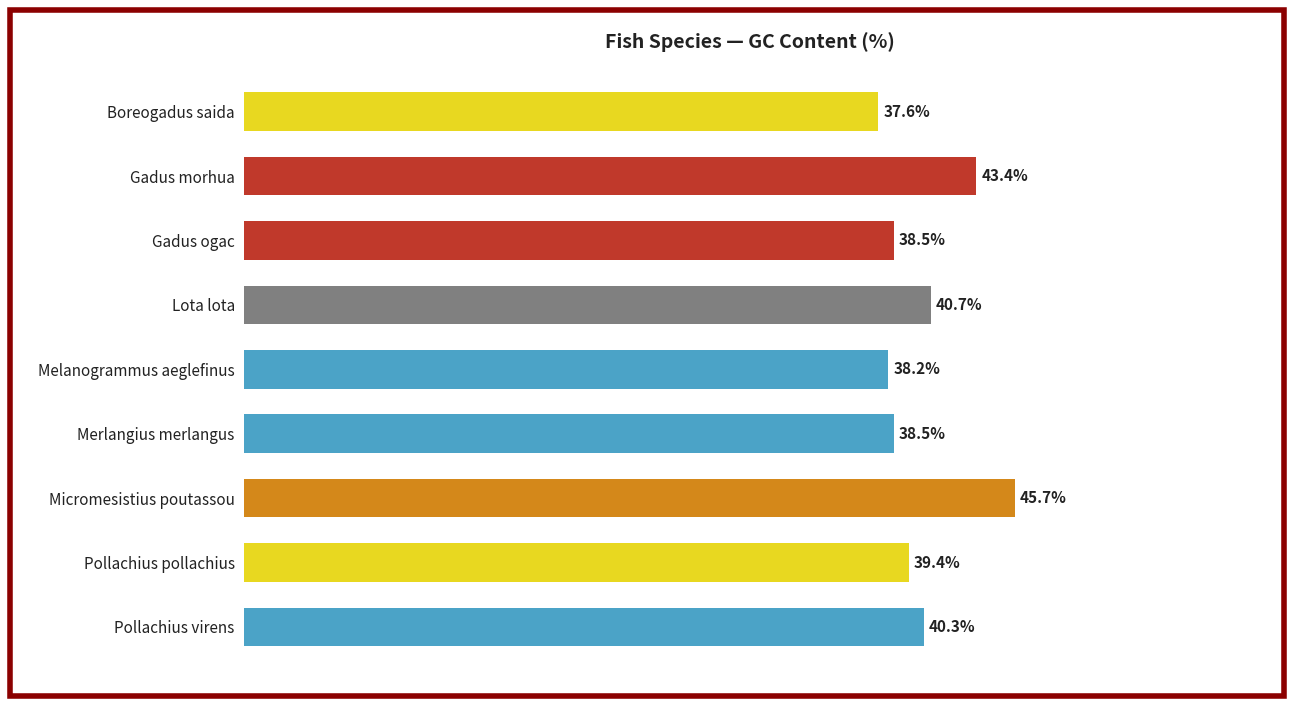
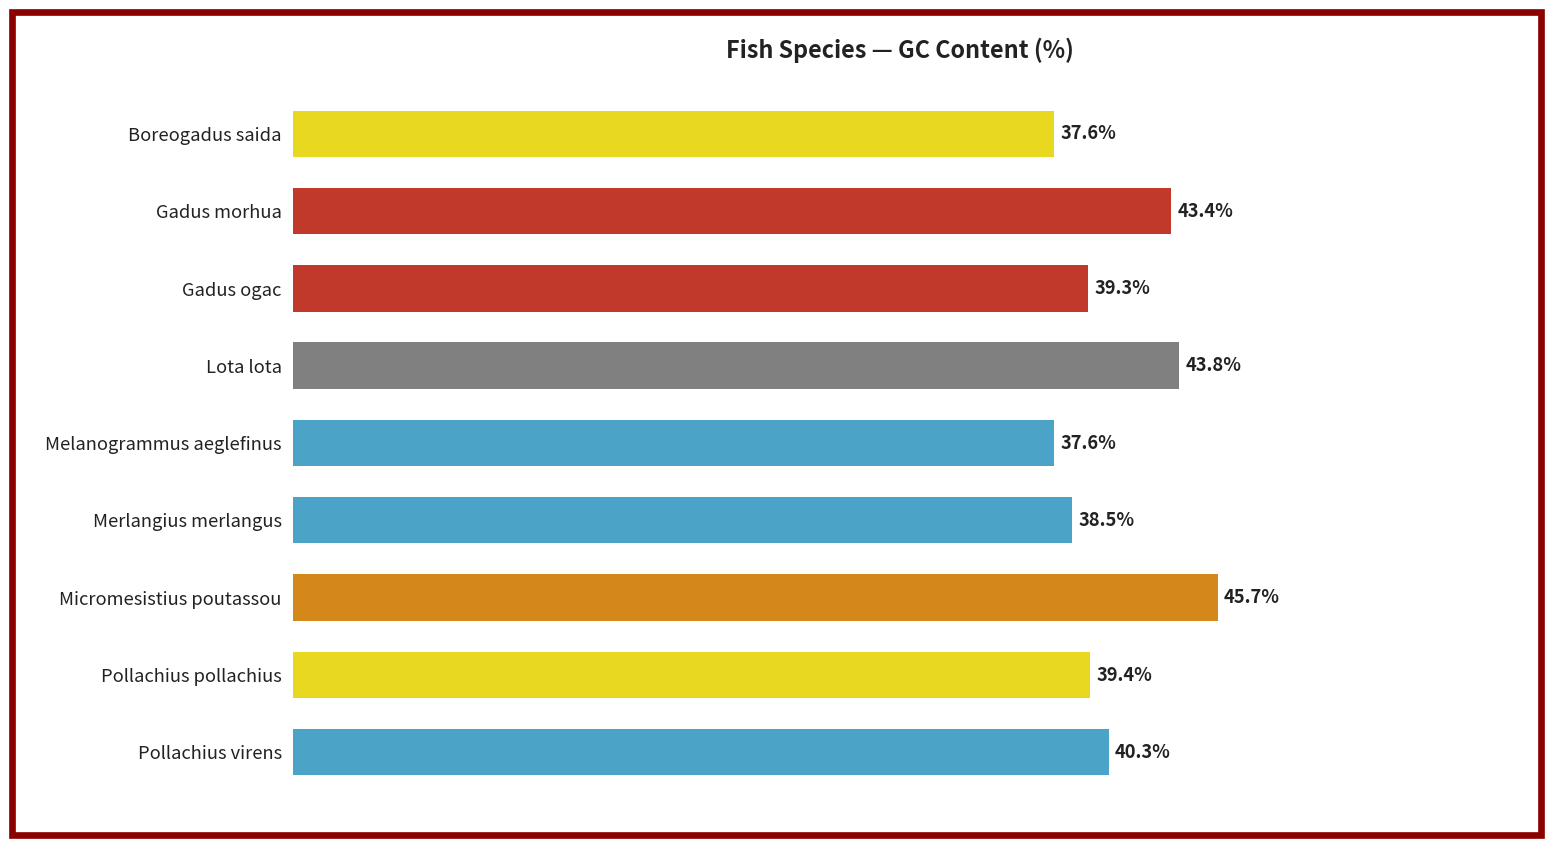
  {
    "Boreogadus saida": "37.6%",
    "Gadus morhua": "43.4%",
-   "Gadus ogac": "38.5%",
-   "Lota lota": "40.7%",
-   "Melanogrammus aeglefinus": "38.2%",
+   "Gadus ogac": "39.3%",
+   "Lota lota": "43.8%",
+   "Melanogrammus aeglefinus": "37.6%",
    "Merlangius merlangus": "38.5%",
    "Micromesistius poutassou": "45.7%",
    "Pollachius pollachius": "39.4%",
    "Pollachius virens": "40.3%"
  }
